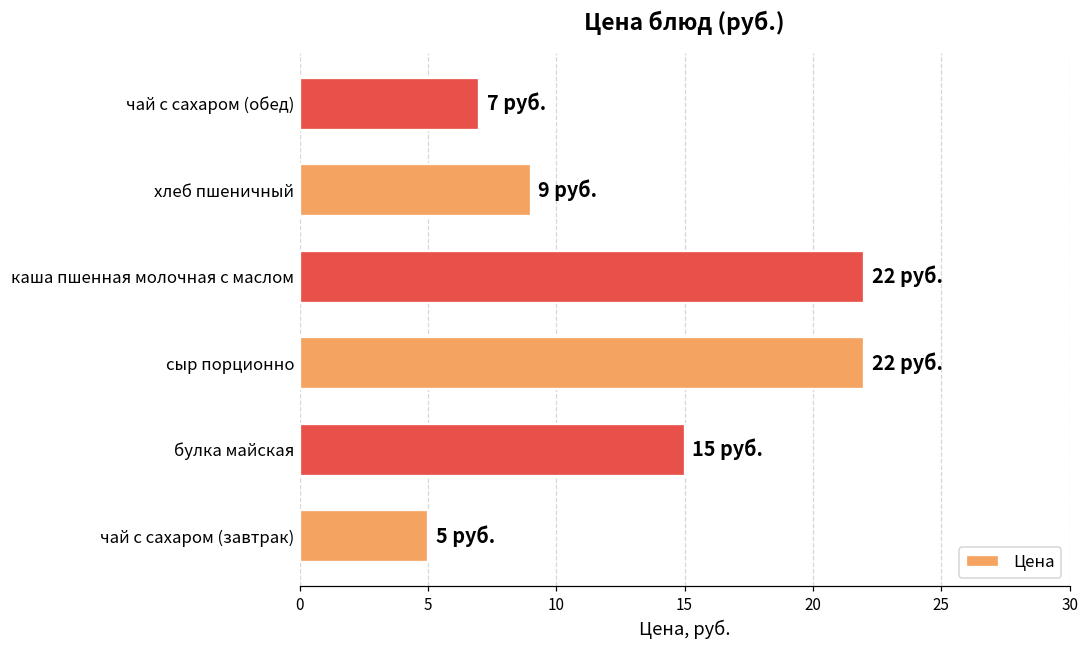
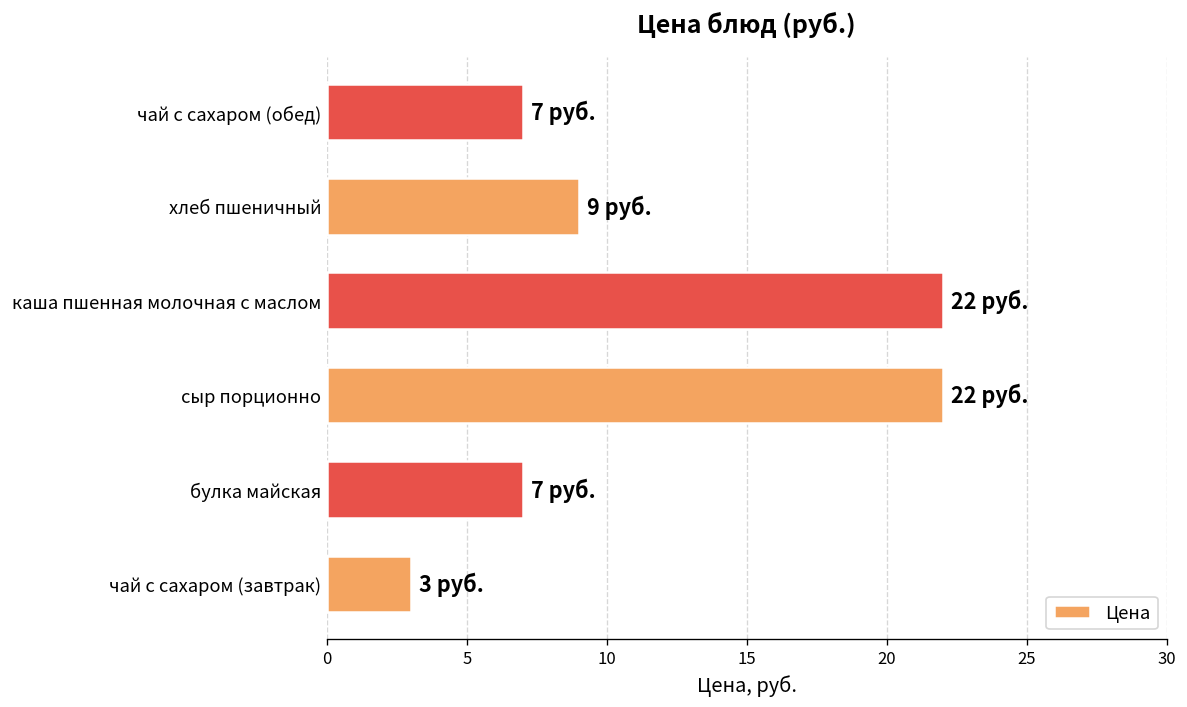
  {
    "чай с сахаром (обед)": 7,
    "хлеб пшеничный": 9,
    "каша пшенная молочная с маслом": 22,
    "сыр порционно": 22,
-   "булка майская": 15,
-   "чай с сахаром (завтрак)": 5
+   "булка майская": 7,
+   "чай с сахаром (завтрак)": 3
  }
